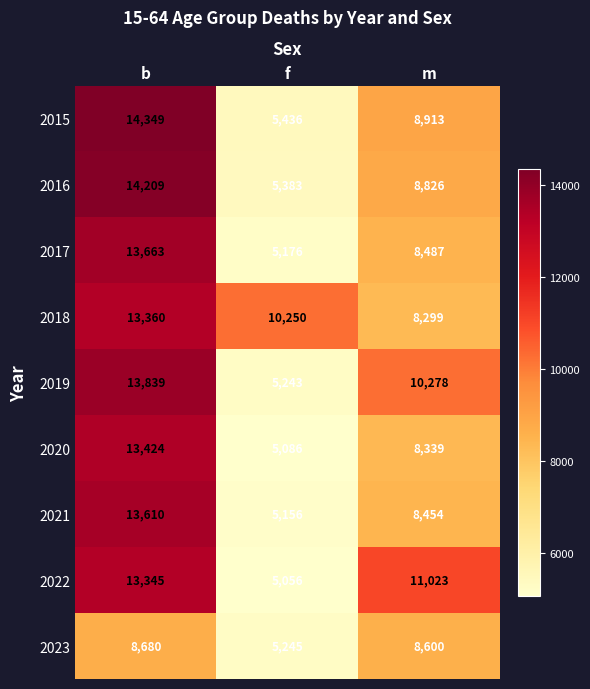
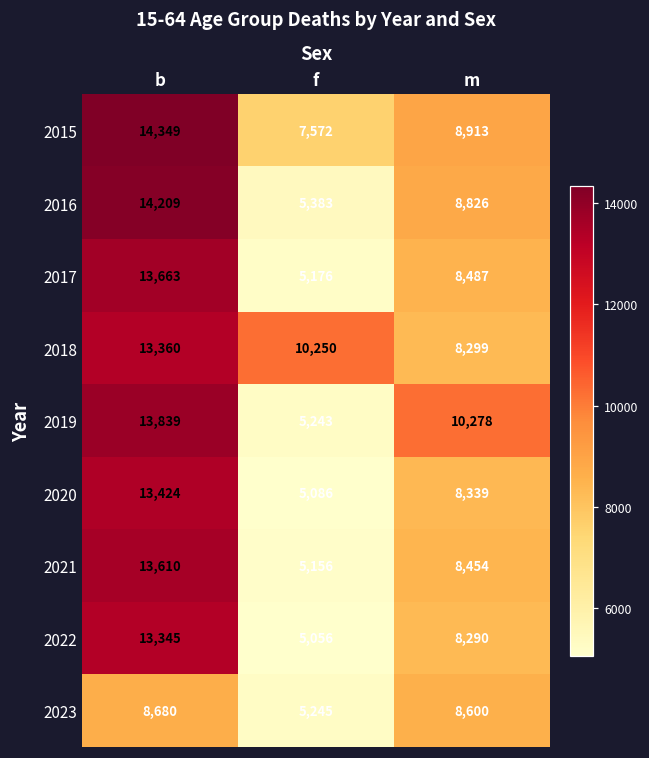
  {
    "2015": {
      "b": "14,349",
-     "f": "5,436",
+     "f": "7,572",
      "m": "8,913"
    },
    "2016": {
      "b": "14,209",
      "f": "5,383",
      "m": "8,826"
    },
    "2017": {
      "b": "13,663",
      "f": "5,176",
      "m": "8,487"
    },
    "2018": {
      "b": "13,360",
      "f": "10,250",
      "m": "8,299"
    },
    "2019": {
      "b": "13,839",
      "f": "5,243",
      "m": "10,278"
    },
    "2020": {
      "b": "13,424",
      "f": "5,086",
      "m": "8,339"
    },
    "2021": {
      "b": "13,610",
      "f": "5,156",
      "m": "8,454"
    },
    "2022": {
      "b": "13,345",
      "f": "5,056",
-     "m": "11,023"
+     "m": "8,290"
    },
    "2023": {
      "b": "8,680",
      "f": "5,245",
      "m": "8,600"
    }
  }
